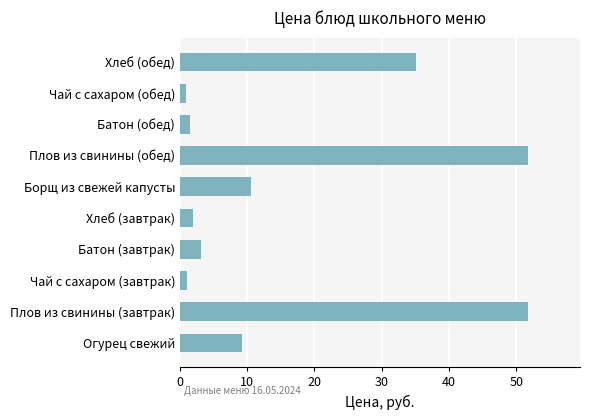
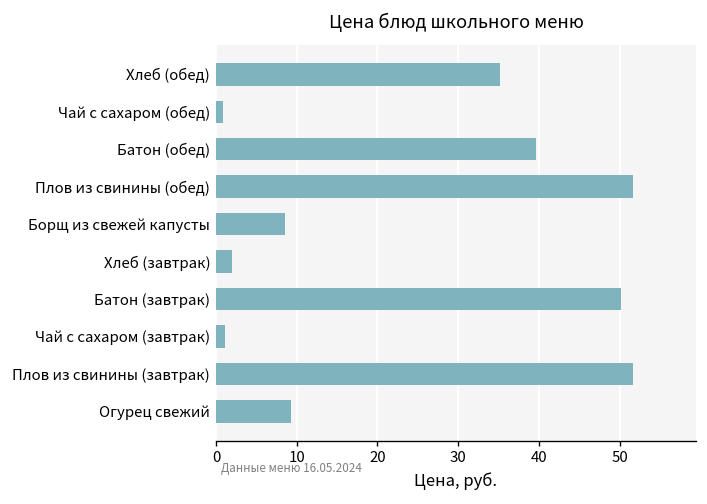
  {
    "Хлеб (обед)": 35,
    "Чай с сахаром (обед)": 1,
-   "Батон (обед)": 2,
+   "Батон (обед)": 40,
    "Плов из свинины (обед)": 52,
-   "Борщ из свежей капусты": 10,
+   "Борщ из свежей капусты": 9,
    "Хлеб (завтрак)": 2,
-   "Батон (завтрак)": 3,
+   "Батон (завтрак)": 50,
    "Чай с сахаром (завтрак)": 1,
    "Плов из свинины (завтрак)": 52,
    "Огурец свежий": 9
  }
